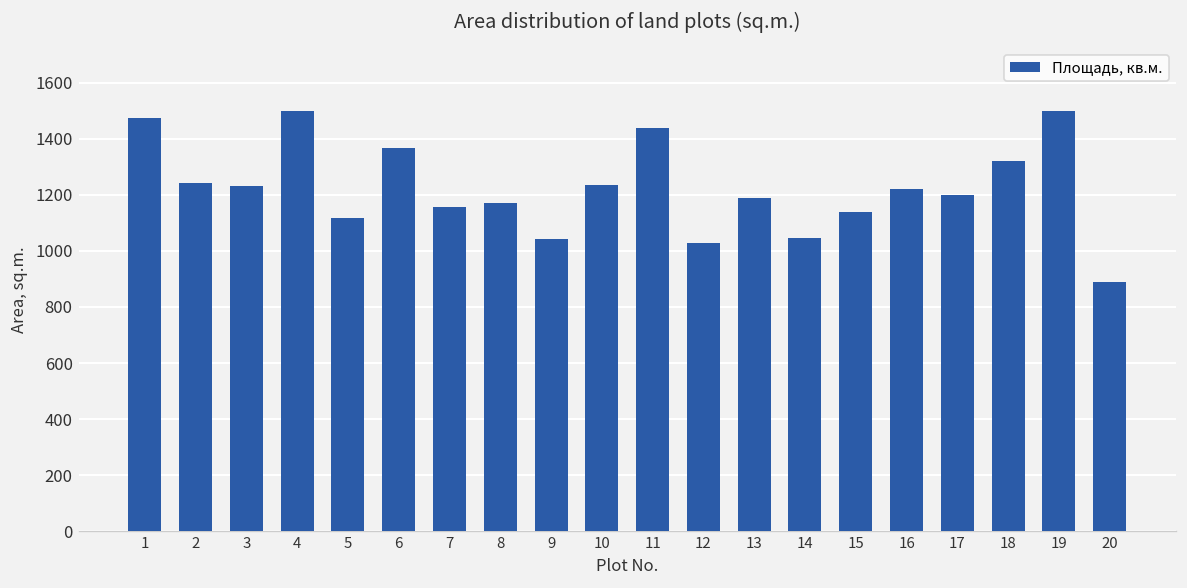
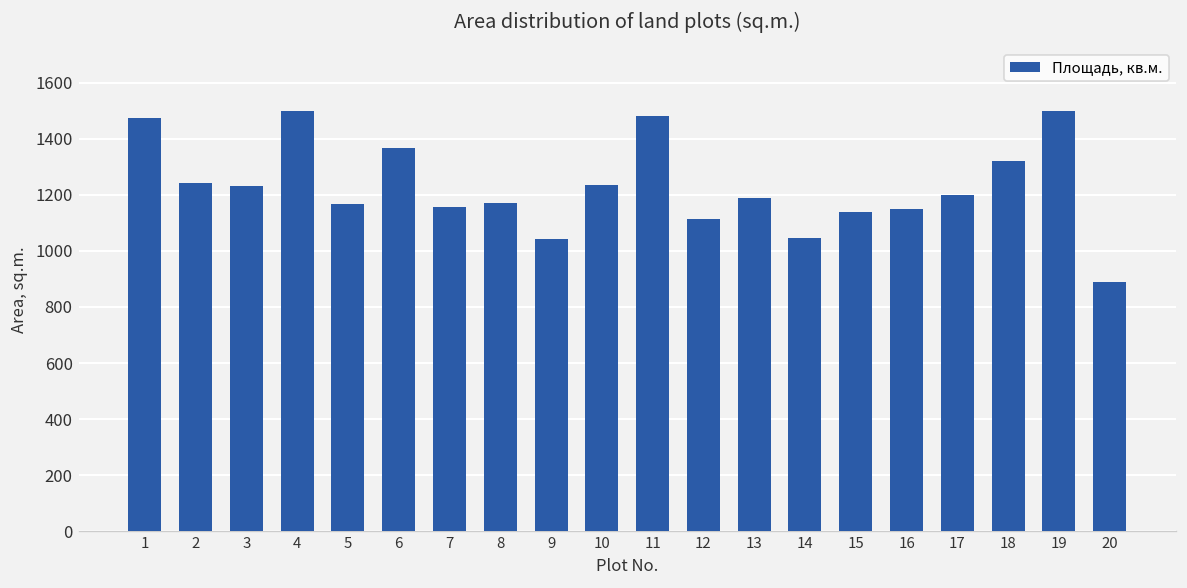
  {
    "1": 1480,
    "2": 1240,
    "3": 1230,
    "4": 1500,
-   "5": 1120,
+   "5": 1170,
    "6": 1370,
    "7": 1160,
    "8": 1170,
    "9": 1040,
    "10": 1240,
-   "11": 1440,
-   "12": 1030,
+   "11": 1480,
+   "12": 1110,
    "13": 1190,
    "14": 1050,
    "15": 1140,
-   "16": 1220,
+   "16": 1150,
    "17": 1200,
    "18": 1320,
    "19": 1500,
    "20": 890
  }
